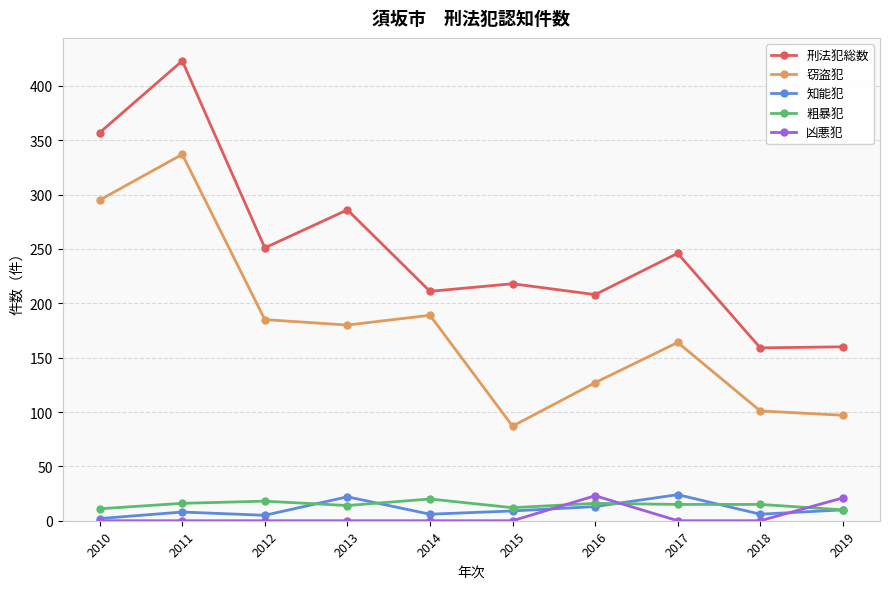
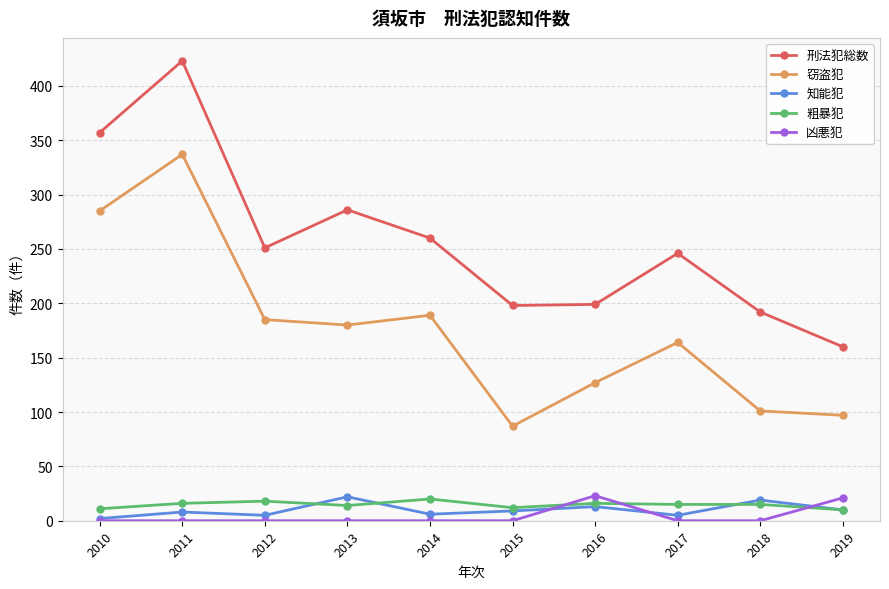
  {
    "刑法犯総数": {
      "2010": 357,
      "2011": 423,
      "2012": 251,
      "2013": 286,
-     "2014": 211,
-     "2015": 218,
-     "2016": 208,
+     "2014": 260,
+     "2015": 198,
+     "2016": 199,
      "2017": 246,
-     "2018": 159,
+     "2018": 192,
      "2019": 160
    },
    "窃盗犯": {
-     "2010": 295,
+     "2010": 285,
      "2011": 337,
      "2012": 185,
      "2013": 180,
      "2014": 189,
      "2015": 87,
      "2016": 127,
      "2017": 164,
      "2018": 101,
      "2019": 97
    },
    "知能犯": {
      "2011": 8,
      "2012": 5,
      "2013": 22,
      "2014": 6,
      "2015": 9,
      "2016": 13,
-     "2017": 24,
-     "2018": 6
+     "2017": 5,
+     "2018": 19
    },
    "粗暴犯": {
      "2010": 11,
      "2011": 16,
      "2012": 18,
      "2013": 14,
      "2014": 20,
      "2015": 12,
      "2016": 16,
      "2017": 15,
      "2018": 15
    },
    "凶悪犯": {
      "2011": 0,
      "2012": 0,
      "2013": 0,
      "2014": 0,
      "2015": 0,
      "2016": 23,
      "2017": 0,
      "2018": 0,
      "2019": 21
    }
  }
